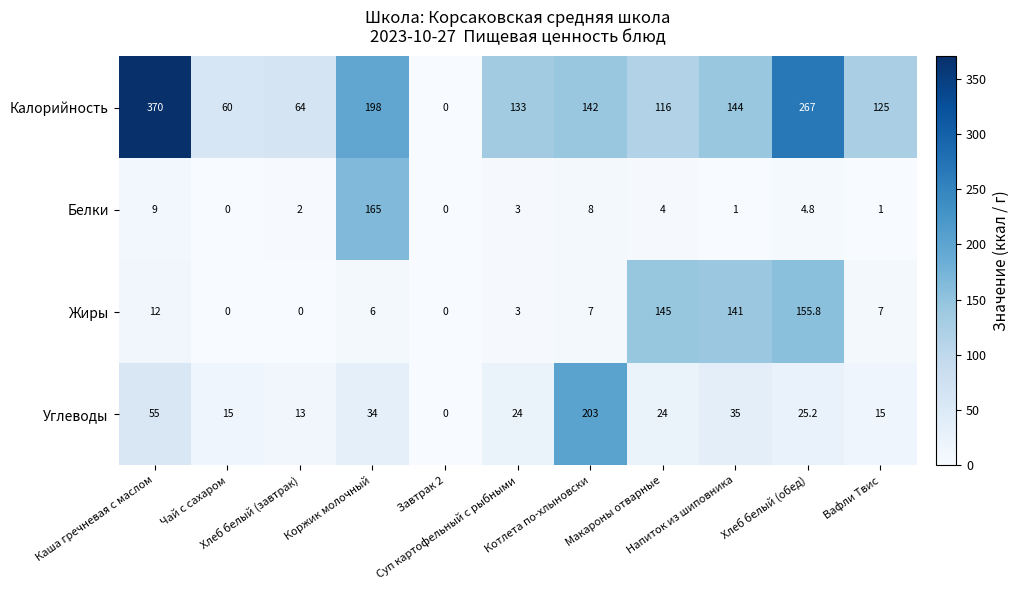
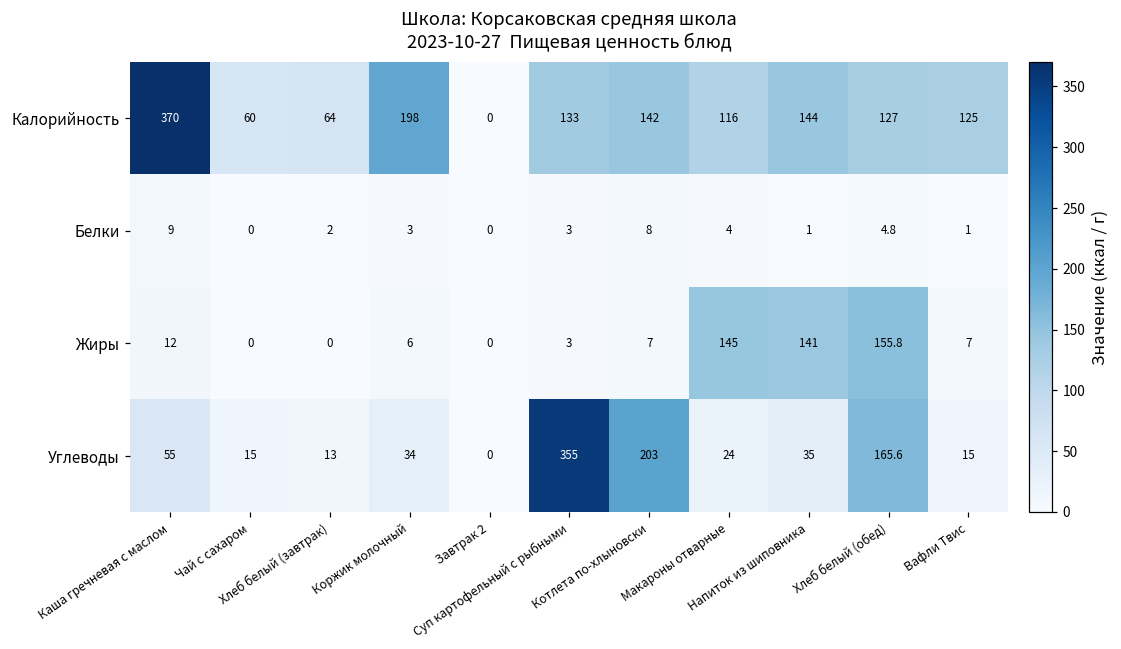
  {
    "Калорийность": {
      "Каша гречневая с маслом": 370,
      "Чай с сахаром": 60,
      "Хлеб белый (завтрак)": 64,
      "Коржик молочный": 198,
      "Завтрак 2": 0,
      "Суп картофельный с рыбными": 133,
      "Котлета по-хлыновски": 142,
      "Макароны отварные": 116,
      "Напиток из шиповника": 144,
-     "Хлеб белый (обед)": 267,
+     "Хлеб белый (обед)": 127,
      "Вафли Твис": 125
    },
    "Белки": {
      "Каша гречневая с маслом": 9,
      "Чай с сахаром": 0,
      "Хлеб белый (завтрак)": 2,
-     "Коржик молочный": 165,
+     "Коржик молочный": 3,
      "Завтрак 2": 0,
      "Суп картофельный с рыбными": 3,
      "Котлета по-хлыновски": 8,
      "Макароны отварные": 4,
      "Напиток из шиповника": 1,
      "Хлеб белый (обед)": 4.8,
      "Вафли Твис": 1
    },
    "Жиры": {
      "Каша гречневая с маслом": 12,
      "Чай с сахаром": 0,
      "Хлеб белый (завтрак)": 0,
      "Коржик молочный": 6,
      "Завтрак 2": 0,
      "Суп картофельный с рыбными": 3,
      "Котлета по-хлыновски": 7,
      "Макароны отварные": 145,
      "Напиток из шиповника": 141,
      "Хлеб белый (обед)": 155.8,
      "Вафли Твис": 7
    },
    "Углеводы": {
      "Каша гречневая с маслом": 55,
      "Чай с сахаром": 15,
      "Хлеб белый (завтрак)": 13,
      "Коржик молочный": 34,
      "Завтрак 2": 0,
-     "Суп картофельный с рыбными": 24,
+     "Суп картофельный с рыбными": 355,
      "Котлета по-хлыновски": 203,
      "Макароны отварные": 24,
      "Напиток из шиповника": 35,
-     "Хлеб белый (обед)": 25.2,
+     "Хлеб белый (обед)": 165.6,
      "Вафли Твис": 15
    }
  }
